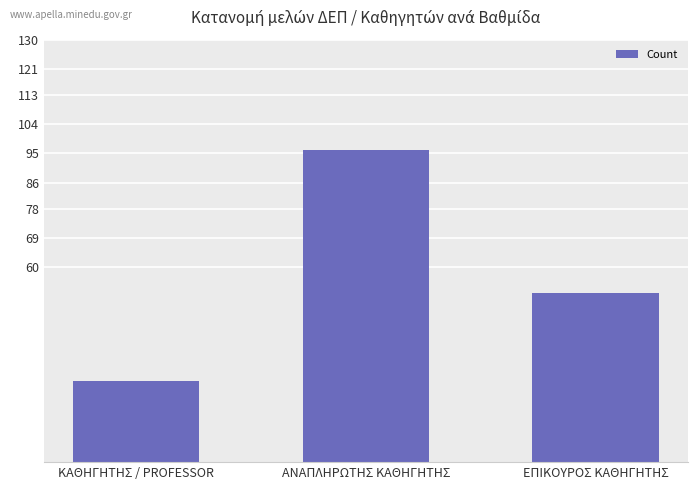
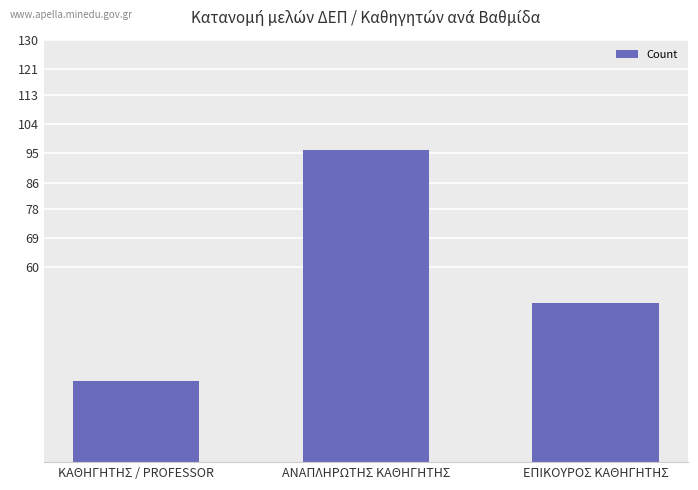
  {
    "ΚΑΘΗΓΗΤΗΣ / PROFESSOR": 25,
    "ΑΝΑΠΛΗΡΩΤΗΣ ΚΑΘΗΓΗΤΗΣ": 96,
-   "ΕΠΙΚΟΥΡΟΣ ΚΑΘΗΓΗΤΗΣ": 52
+   "ΕΠΙΚΟΥΡΟΣ ΚΑΘΗΓΗΤΗΣ": 49
  }
